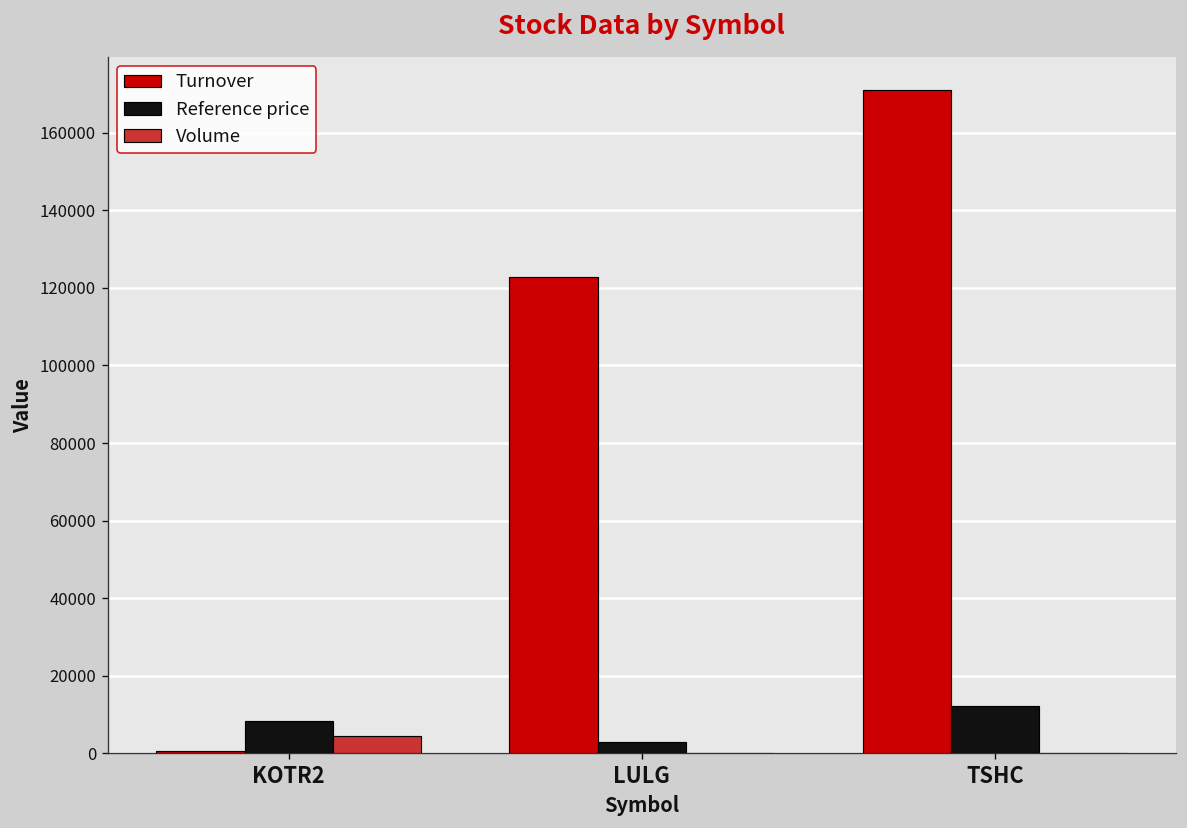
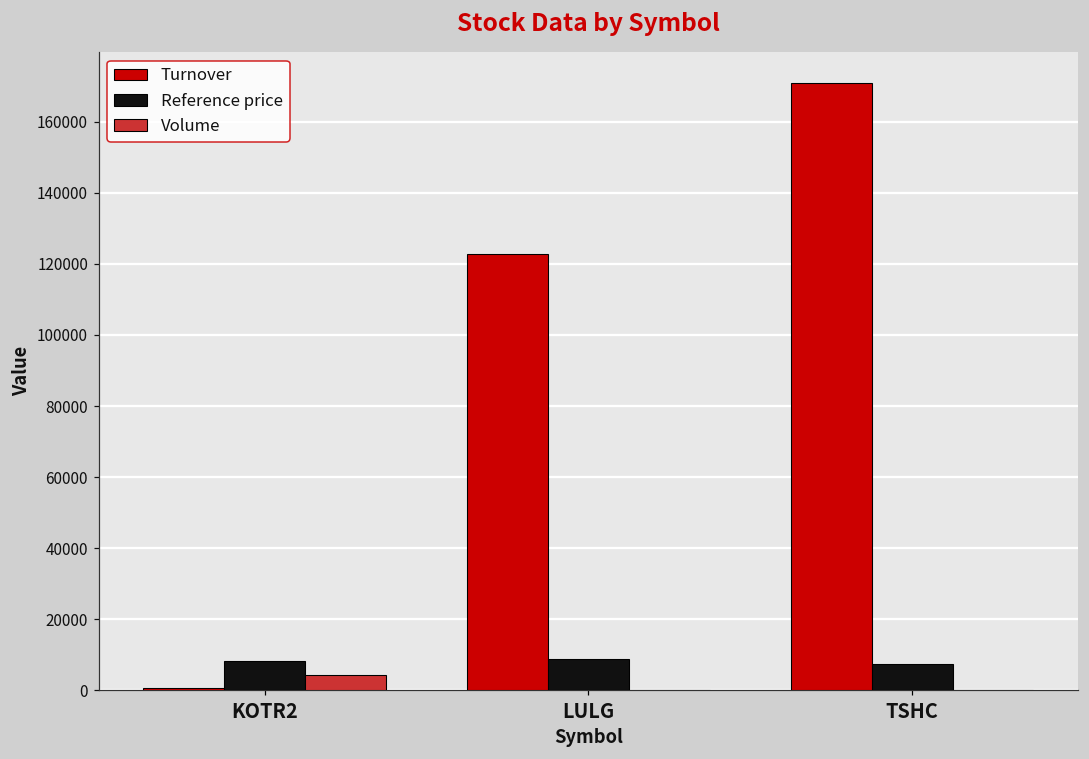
  {
    "Turnover": {
      "LULG": 123000,
      "TSHC": 171000
    },
    "Reference price": {
      "KOTR2": 8000,
-     "LULG": 3000,
-     "TSHC": 12000
+     "LULG": 9000,
+     "TSHC": 7000
    },
    "Volume": {
      "KOTR2": 4000
    }
  }
